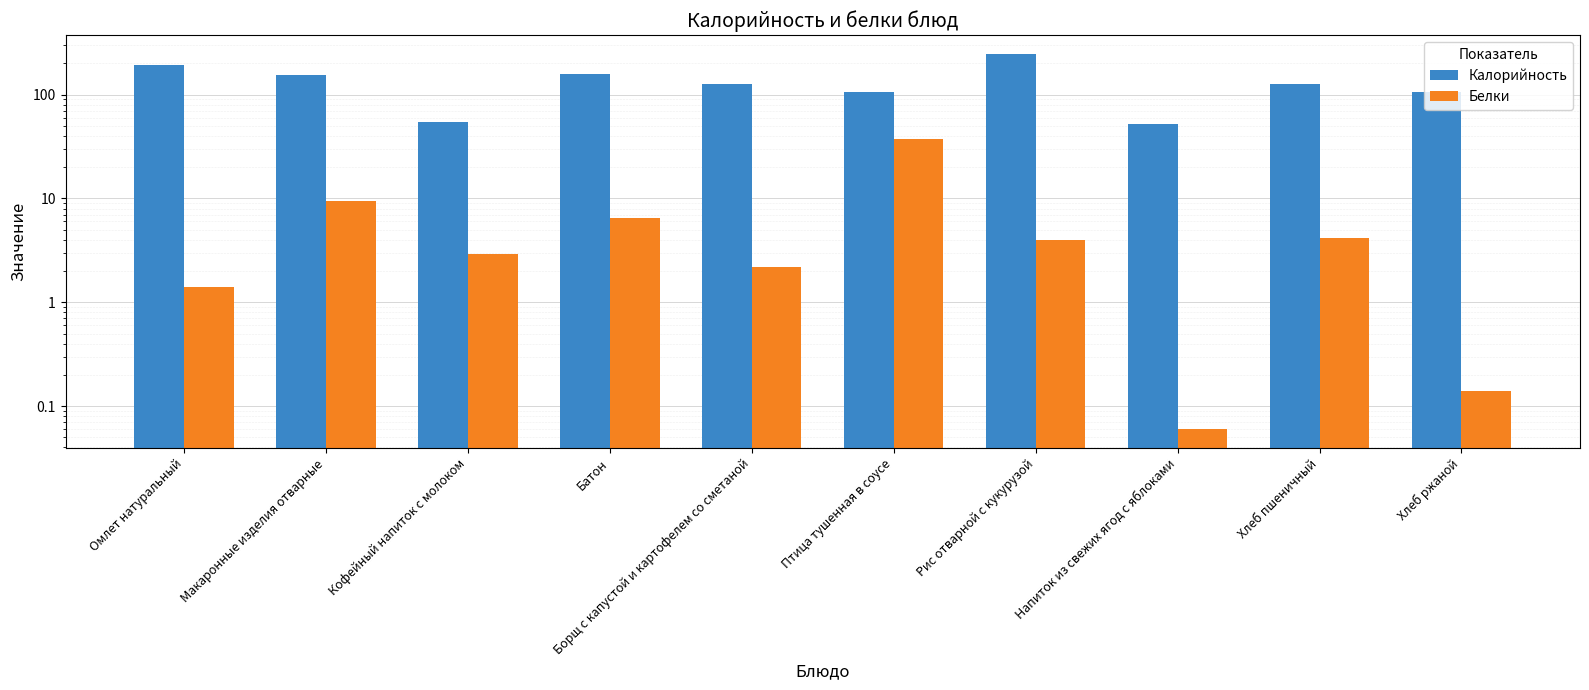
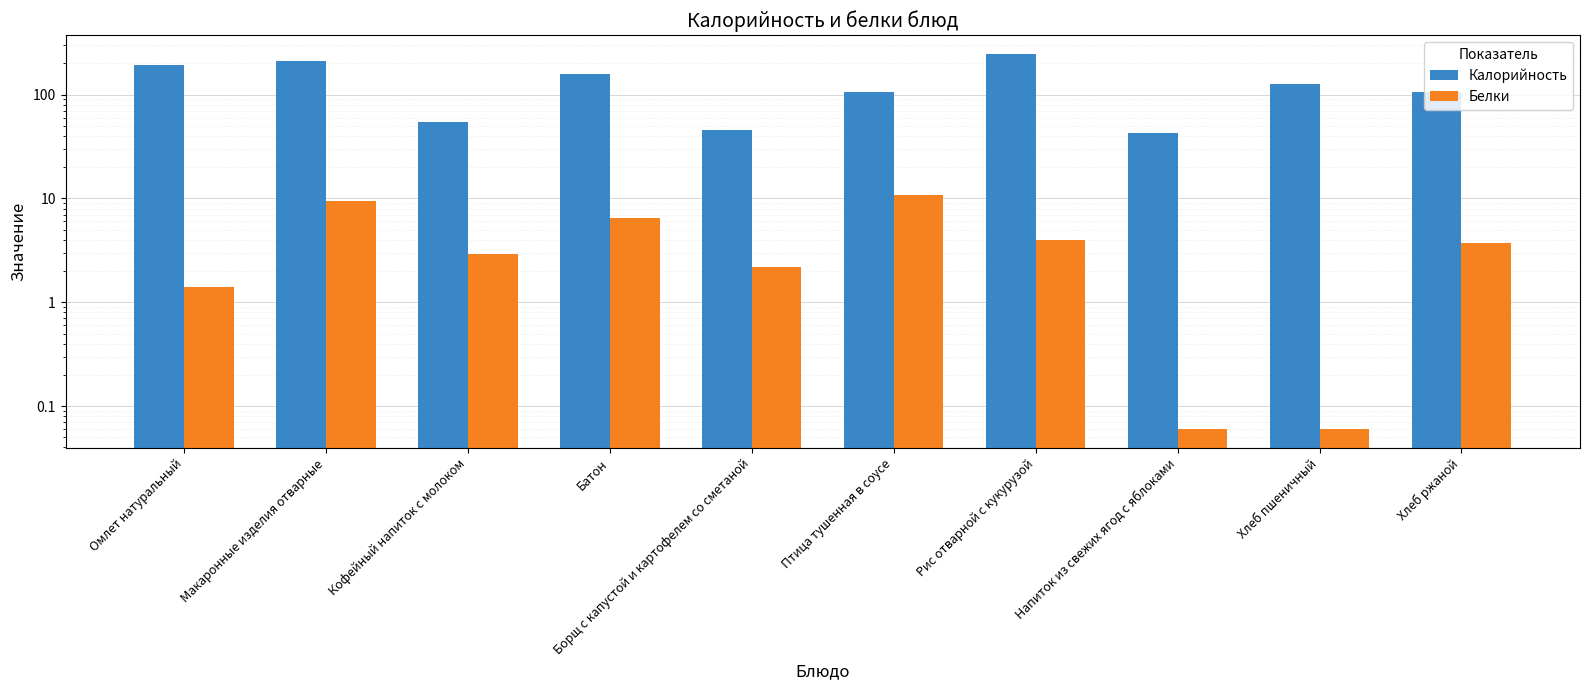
  {
    "Калорийность": {
      "Омлет натуральный": 190,
-     "Макаронные изделия отварные": 160,
+     "Макаронные изделия отварные": 210,
      "Кофейный напиток с молоком": 50,
      "Батон": 160,
-     "Борщ с капустой и картофелем со сметаной": 130,
+     "Борщ с капустой и картофелем со сметаной": 50,
      "Птица тушенная в соусе": 110,
      "Рис отварной с кукурузой": 250,
-     "Напиток из свежих ягод с яблоками": 50,
+     "Напиток из свежих ягод с яблоками": 43,
      "Хлеб пшеничный": 130
    },
    "Белки": {
      "Омлет натуральный": 1.4,
      "Макаронные изделия отварные": 9,
      "Кофейный напиток с молоком": 2.9,
      "Батон": 7,
      "Борщ с капустой и картофелем со сметаной": 2.2,
-     "Птица тушенная в соусе": 37,
+     "Птица тушенная в соусе": 11,
      "Рис отварной с кукурузой": 4.0,
      "Напиток из свежих ягод с яблоками": 0.06,
-     "Хлеб пшеничный": 4.2,
-     "Хлеб ржаной": 0.14
+     "Хлеб пшеничный": 0.06,
+     "Хлеб ржаной": 3.8
    }
  }
